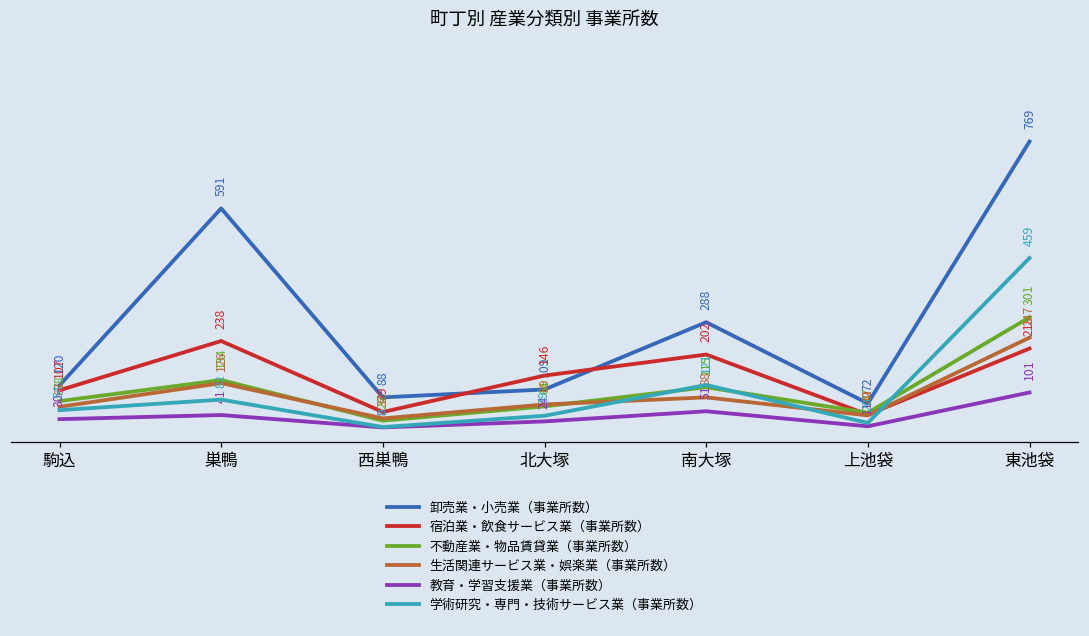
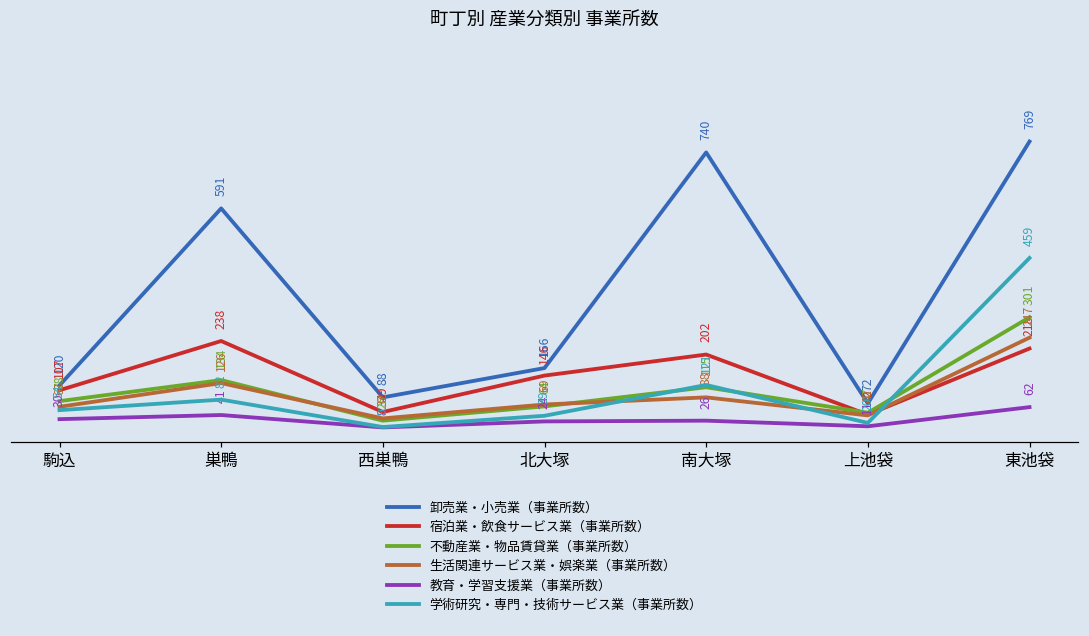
  {
    "卸売業・小売業（事業所数）": {
      "巣鴨": 591,
      "西巣鴨": 88,
-     "北大塚": 109,
-     "南大塚": 288,
+     "北大塚": 166,
+     "南大塚": 740,
      "東池袋": 769
    },
    "宿泊業・飲食サービス業（事業所数）": {
      "巣鴨": 238,
      "南大塚": 202
    },
    "不動産業・物品賃貸業（事業所数）": {
      "東池袋": 301
    },
    "教育・学習支援業（事業所数）": {
-     "南大塚": 51,
-     "東池袋": 101
+     "南大塚": 26,
+     "東池袋": 62
    },
    "学術研究・専門・技術サービス業（事業所数）": {
      "東池袋": 459
    }
  }
